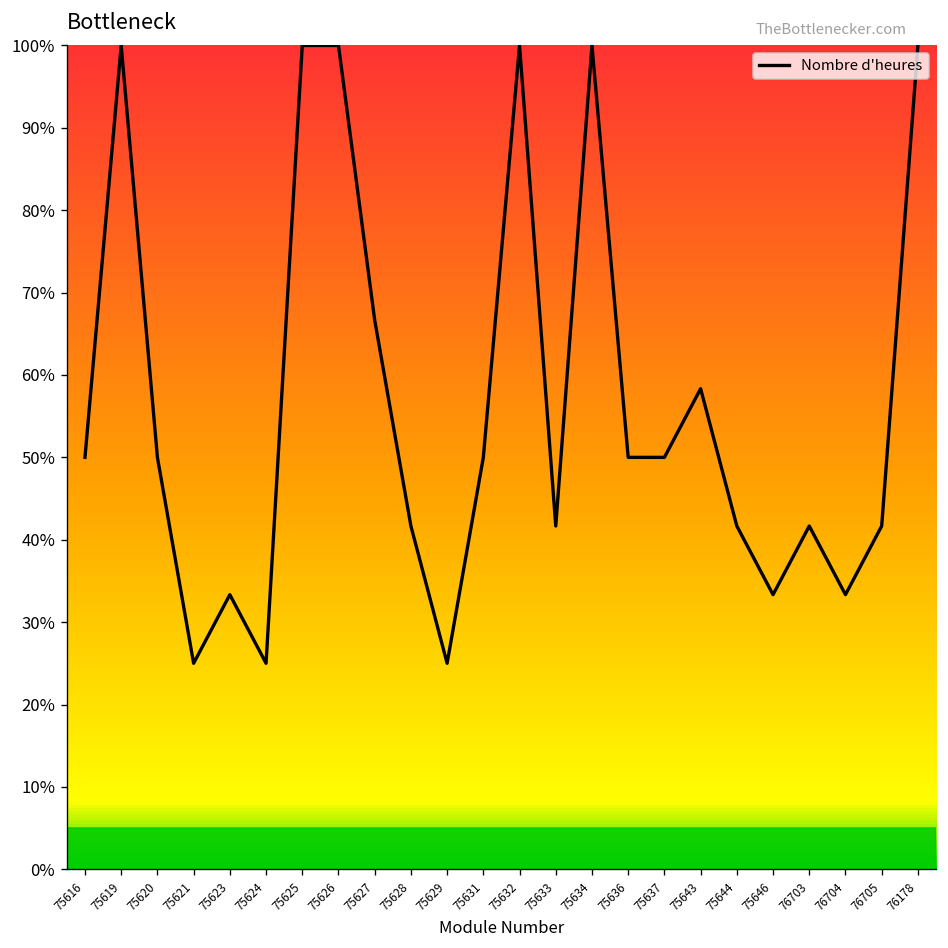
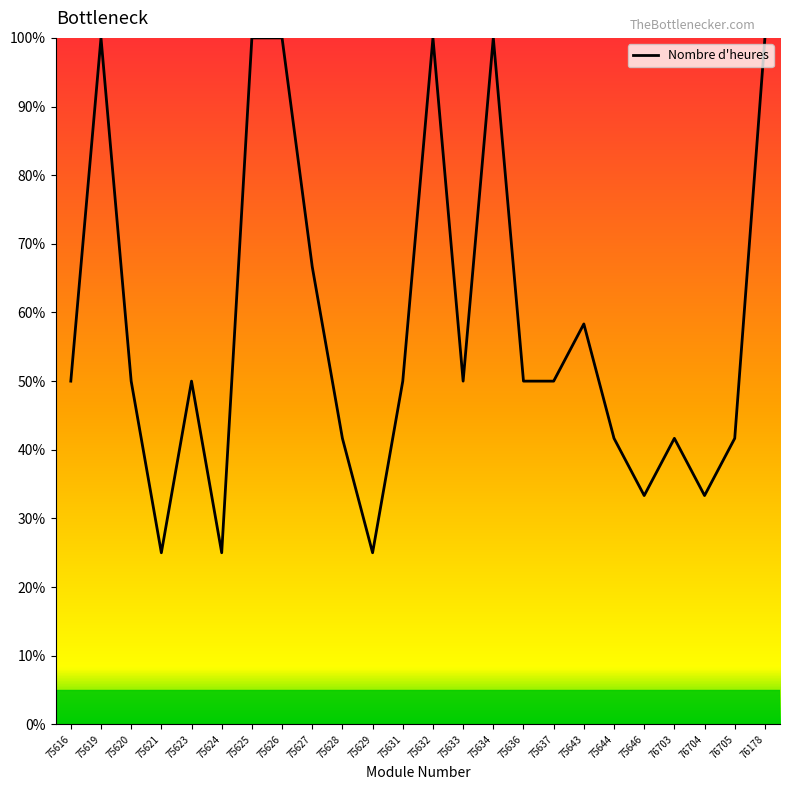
  {
    "75616": "50%",
    "75619": "100%",
    "75620": "50%",
    "75621": "25%",
-   "75623": "33%",
+   "75623": "50%",
    "75624": "25%",
    "75625": "100%",
    "75626": "100%",
    "75627": "67%",
    "75628": "42%",
    "75629": "25%",
    "75631": "50%",
    "75632": "100%",
-   "75633": "42%",
+   "75633": "50%",
    "75634": "100%",
    "75636": "50%",
    "75637": "50%",
    "75643": "58%",
    "75644": "42%",
    "75646": "33%",
    "76703": "42%",
    "76704": "33%",
    "76705": "42%",
    "76178": "100%"
  }
